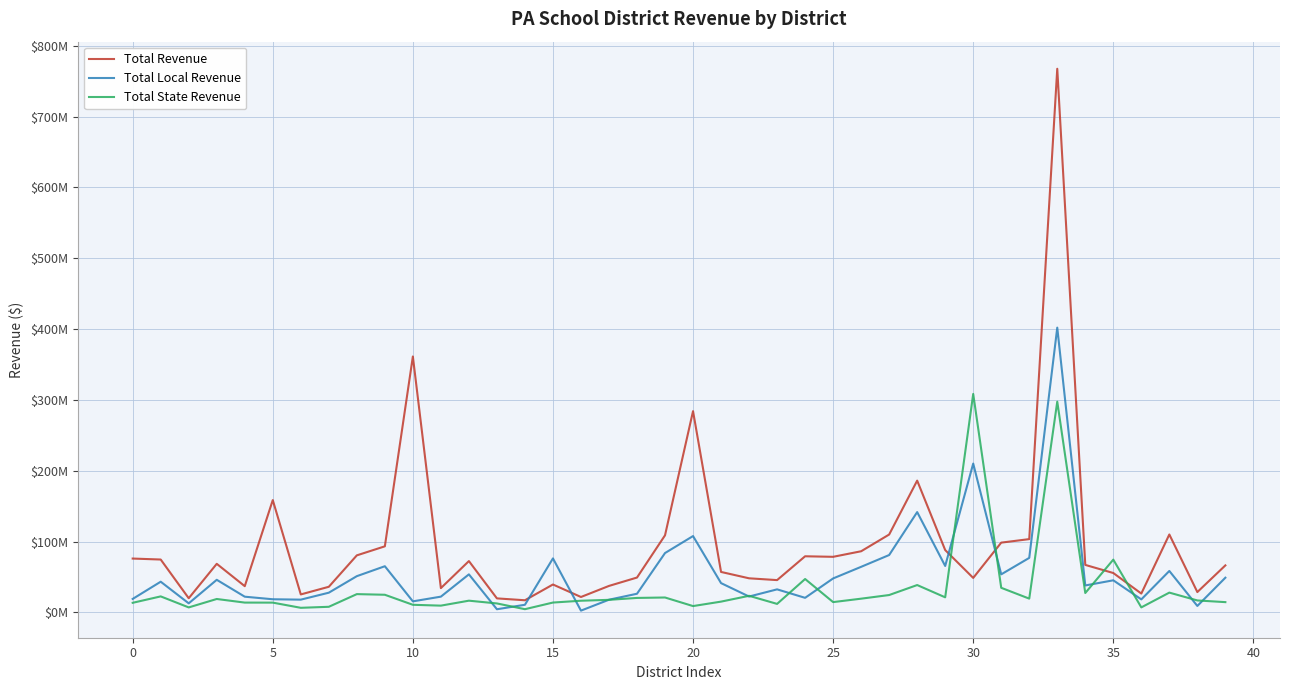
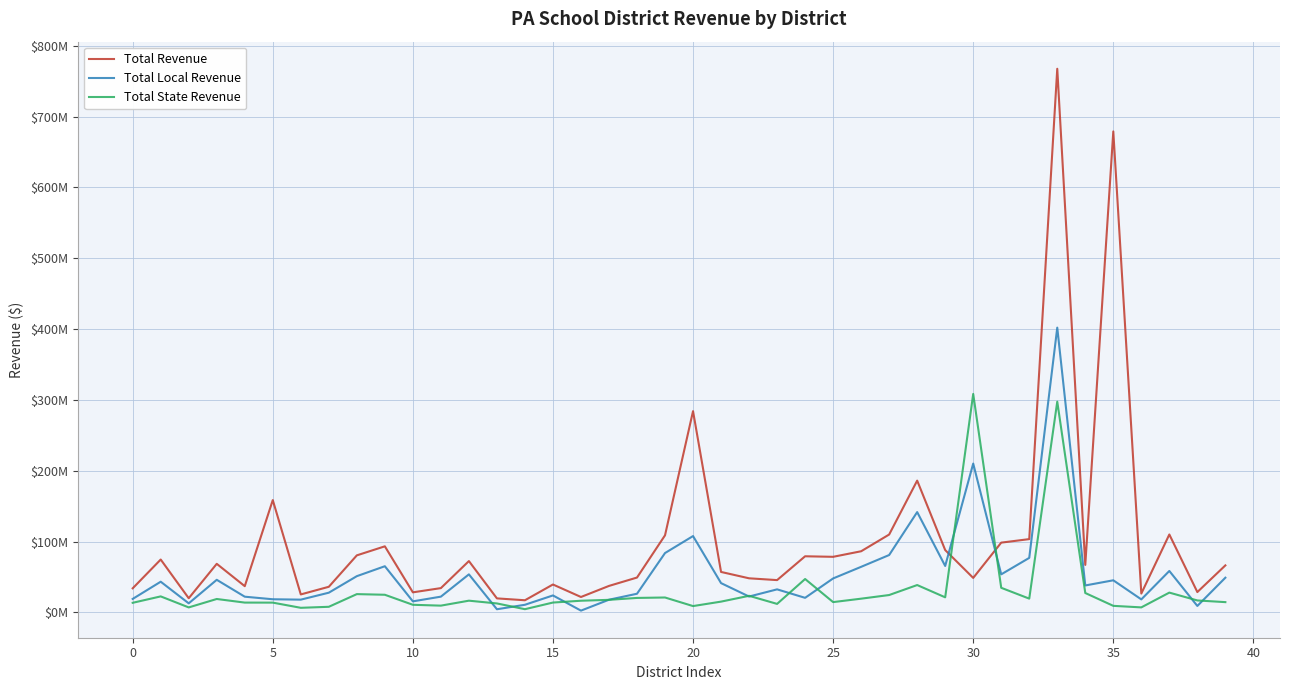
  {
    "Total Revenue": {
-     "0": "$80000000",
+     "0": "$30000000",
      "5": "$160000000",
-     "10": "$360000000",
+     "10": "$30000000",
      "15": "$40000000",
      "20": "$280000000",
      "25": "$80000000",
      "30": "$50000000",
-     "35": "$60000000"
+     "35": "$680000000"
    },
    "Total Local Revenue": {
      "0": "$20000000",
      "5": "$20000000",
      "10": "$20000000",
-     "15": "$80000000",
+     "15": "$20000000",
      "20": "$110000000",
      "25": "$50000000",
      "30": "$210000000",
      "35": "$50000000"
    },
    "Total State Revenue": {
      "0": "$10000000",
      "5": "$10000000",
      "10": "$10000000",
      "15": "$10000000",
      "20": "$10000000",
      "25": "$10000000",
      "30": "$310000000",
-     "35": "$70000000"
+     "35": "$10000000"
    }
  }
